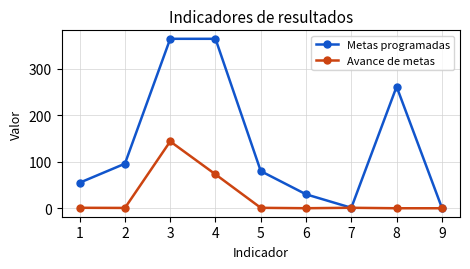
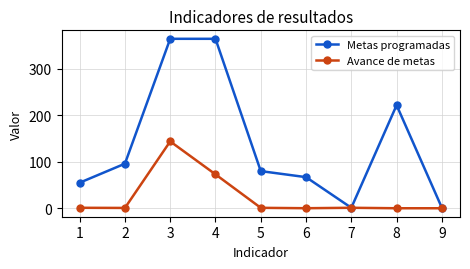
  {
    "Metas programadas": {
      "1": 60,
      "2": 100,
      "3": 370,
      "4": 370,
      "5": 80,
-     "6": 30,
-     "8": 260
+     "6": 70,
+     "8": 220
    },
    "Avance de metas": {
      "1": 0,
      "2": 0,
      "3": 140,
      "4": 70,
      "5": 0,
      "6": 0,
      "8": 0
    }
  }
